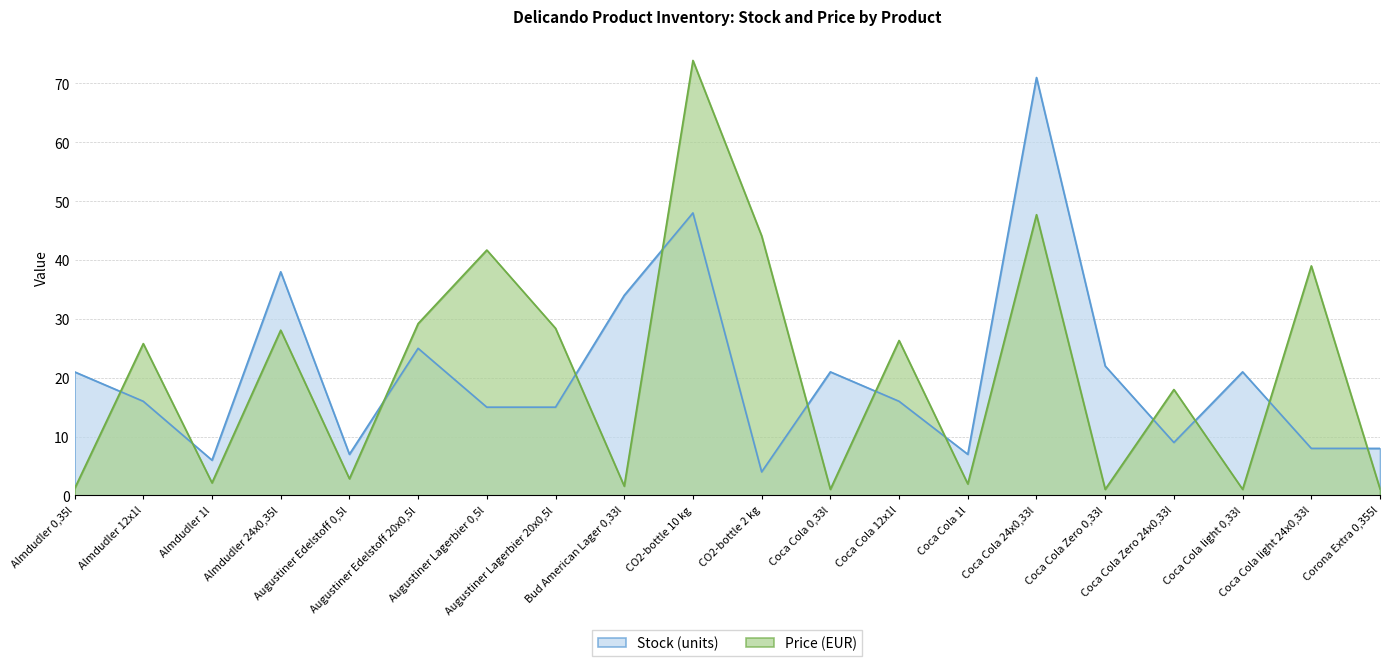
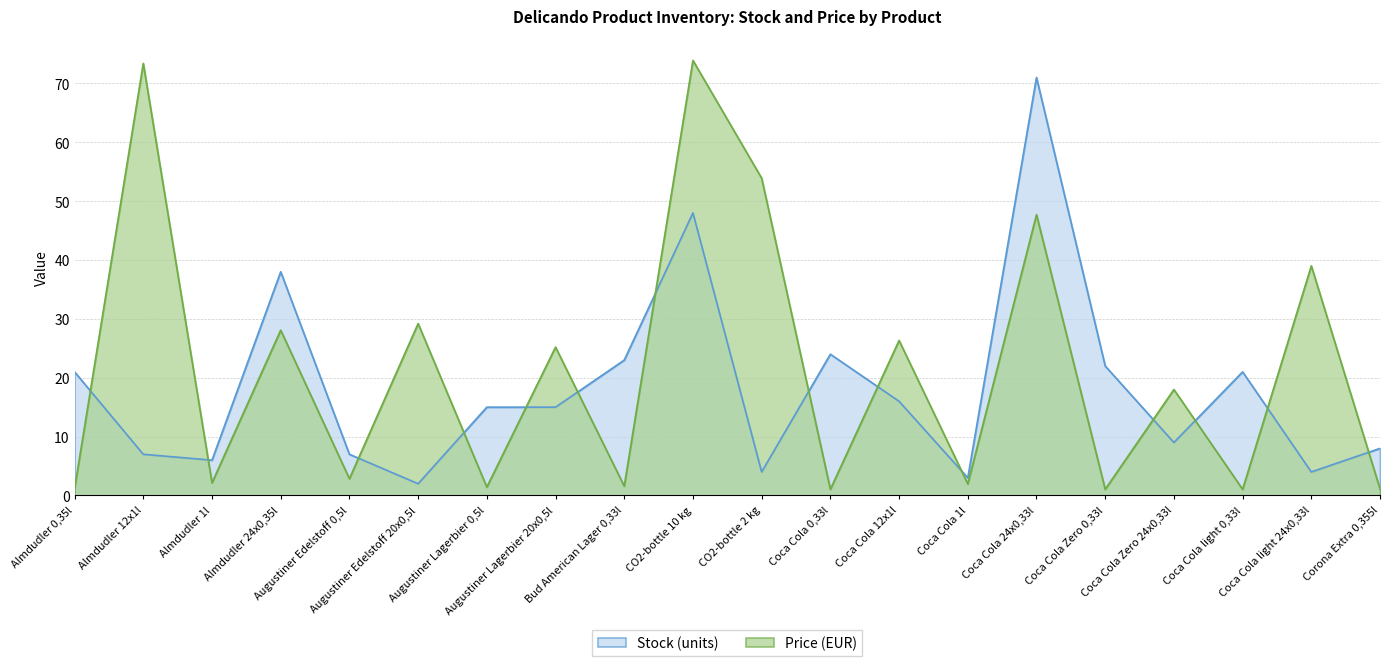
  {
    "Stock (units)": {
      "Almdudler 0,35l": 21,
-     "Almdudler 12x1l": 16,
+     "Almdudler 12x1l": 7,
      "Almdudler 1l": 6,
      "Almdudler 24x0,35l": 38,
      "Augustiner Edelstoff 0,5l": 7,
-     "Augustiner Edelstoff 20x0,5l": 25,
+     "Augustiner Edelstoff 20x0,5l": 2,
      "Augustiner Lagerbier 0,5l": 15,
      "Augustiner Lagerbier 20x0,5l": 15,
-     "Bud American Lager 0,33l": 34,
+     "Bud American Lager 0,33l": 23,
      "CO2-bottle 10 kg": 48,
      "CO2-bottle 2 kg": 4,
-     "Coca Cola 0,33l": 21,
+     "Coca Cola 0,33l": 24,
      "Coca Cola 12x1l": 16,
-     "Coca Cola 1l": 7,
+     "Coca Cola 1l": 3,
      "Coca Cola 24x0,33l": 71,
      "Coca Cola Zero 0,33l": 22,
      "Coca Cola Zero 24x0,33l": 9,
      "Coca Cola light 0,33l": 21,
-     "Coca Cola light 24x0,33l": 8,
+     "Coca Cola light 24x0,33l": 4,
      "Corona Extra 0,355l": 8
    },
    "Price (EUR)": {
      "Almdudler 0,35l": 1,
-     "Almdudler 12x1l": 26,
+     "Almdudler 12x1l": 73,
      "Almdudler 1l": 2,
      "Almdudler 24x0,35l": 28,
      "Augustiner Edelstoff 0,5l": 3,
      "Augustiner Edelstoff 20x0,5l": 29,
-     "Augustiner Lagerbier 0,5l": 42,
-     "Augustiner Lagerbier 20x0,5l": 28,
+     "Augustiner Lagerbier 0,5l": 1,
+     "Augustiner Lagerbier 20x0,5l": 25,
      "Bud American Lager 0,33l": 2,
      "CO2-bottle 10 kg": 74,
-     "CO2-bottle 2 kg": 44,
+     "CO2-bottle 2 kg": 54,
      "Coca Cola 0,33l": 1,
      "Coca Cola 12x1l": 26,
      "Coca Cola 1l": 2,
      "Coca Cola 24x0,33l": 48,
      "Coca Cola Zero 0,33l": 1,
      "Coca Cola Zero 24x0,33l": 18,
      "Coca Cola light 0,33l": 1,
      "Coca Cola light 24x0,33l": 39,
      "Corona Extra 0,355l": 1
    }
  }
